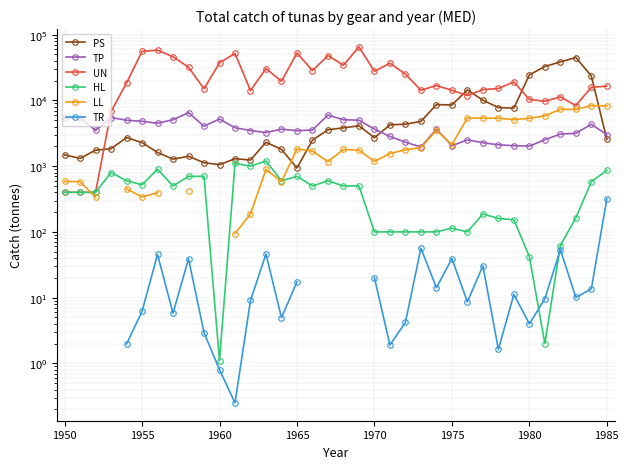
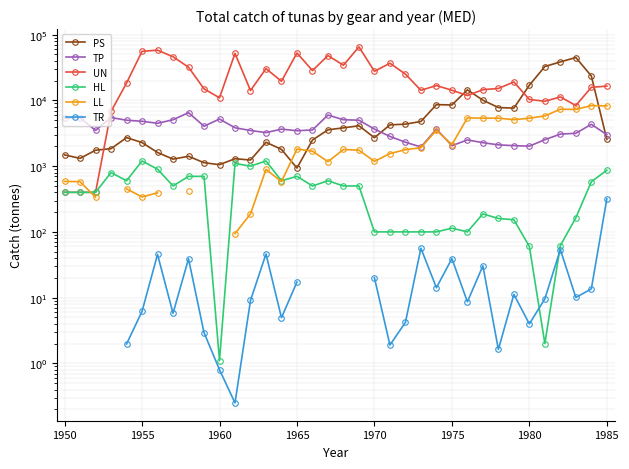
  {
    "PS": {
      "1950": 1500,
      "1955": 2300,
      "1960": 1100,
      "1965": 900,
      "1970": 2700,
      "1975": 9000,
-     "1980": 25000,
+     "1980": 17000,
      "1985": 2600
    },
    "TP": {
      "1955": 5000,
      "1960": 5000,
      "1965": 3000,
      "1970": 4000,
      "1980": 2000,
      "1985": 3000
    },
    "UN": {
      "1955": 60000,
-     "1960": 40000,
+     "1960": 11000,
      "1965": 50000,
      "1970": 28000,
      "1975": 14000,
      "1980": 10000,
      "1985": 16000
    },
    "HL": {
-     "1955": 500,
+     "1955": 1200,
      "1960": 1.1,
      "1965": 700,
      "1970": 100,
      "1975": 110,
-     "1980": 40,
+     "1980": 60,
      "1985": 900
    },
    "LL": {
      "1950": 600,
      "1955": 300,
      "1965": 1800,
      "1970": 1200,
      "1980": 5000,
      "1985": 8000
    },
    "TR": {
      "1955": 6,
      "1960": 0.8,
      "1965": 17,
      "1970": 20,
      "1975": 40,
      "1980": 4,
      "1985": 300
    }
  }
